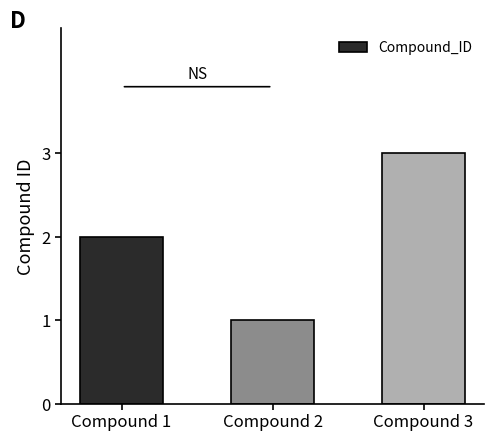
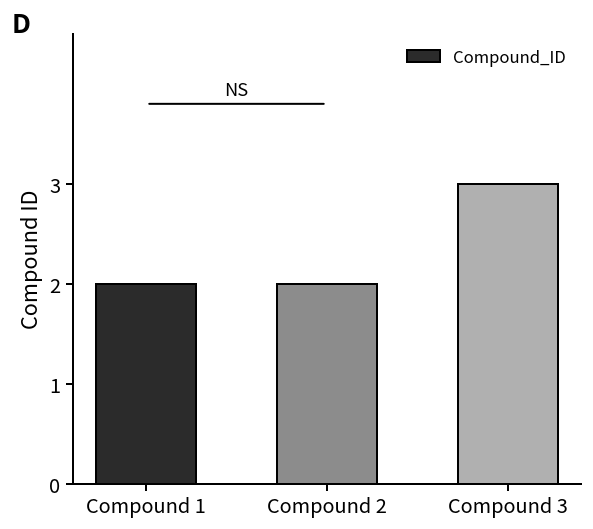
  {
    "Compound 1": 2,
-   "Compound 2": 1,
+   "Compound 2": 2,
    "Compound 3": 3
  }
